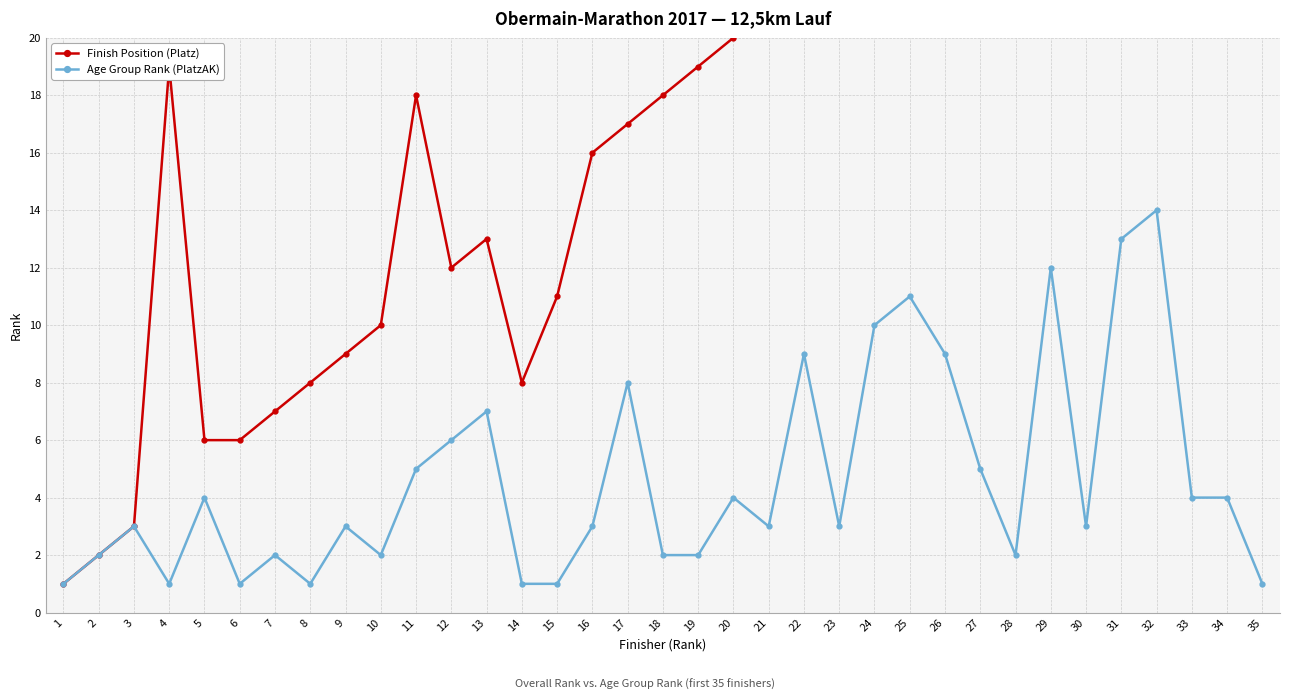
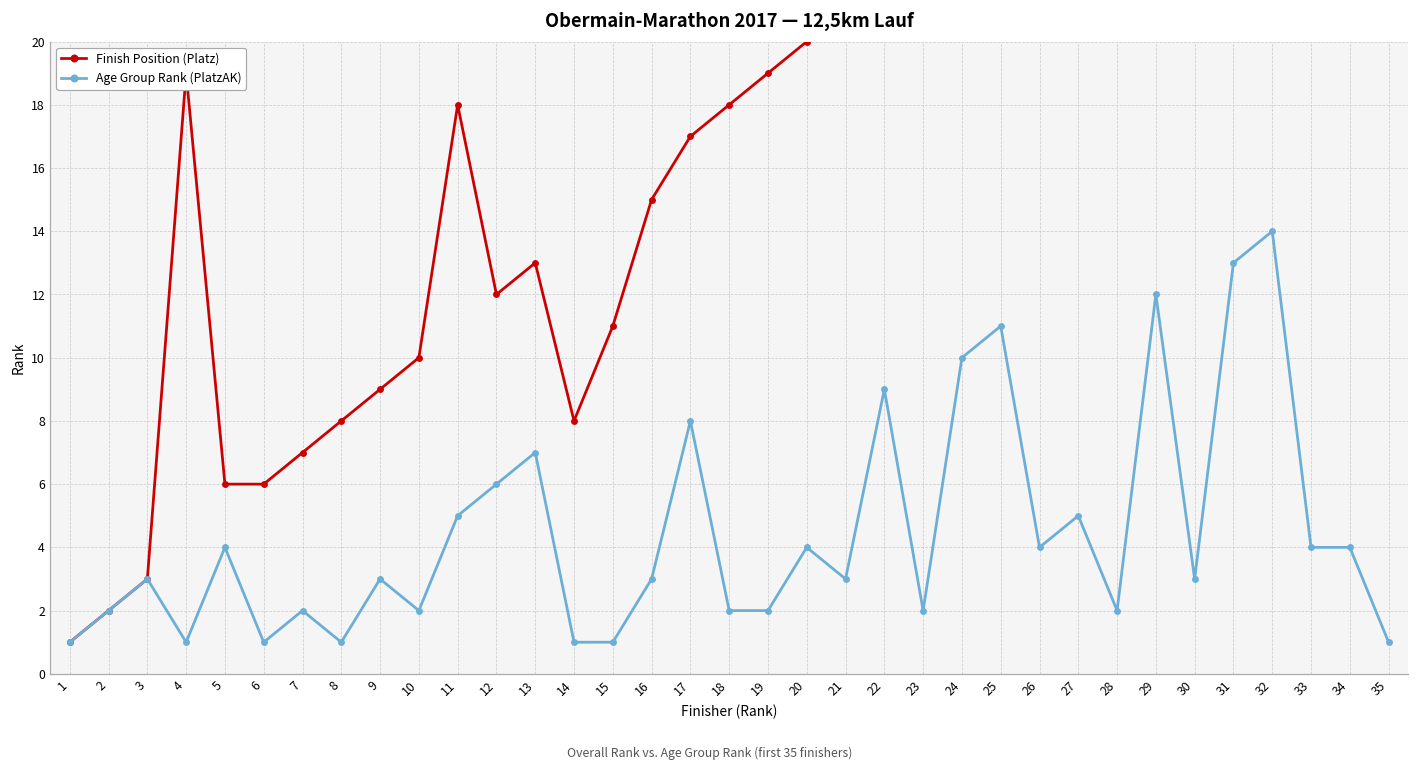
  {
    "Finish Position (Platz)": {
      "5": 6,
      "6": 6,
      "7": 7,
      "8": 8,
      "9": 9,
      "10": 10,
      "11": 18,
      "12": 12,
      "13": 13,
      "14": 8,
      "15": 11,
-     "16": 16,
+     "16": 15,
      "17": 17,
      "18": 18,
      "19": 19,
      "20": 20
    },
    "Age Group Rank (PlatzAK)": {
      "4": 1,
      "5": 4,
      "6": 1,
      "7": 2,
      "8": 1,
      "9": 3,
      "10": 2,
      "11": 5,
      "12": 6,
      "13": 7,
      "14": 1,
      "15": 1,
      "16": 3,
      "17": 8,
      "18": 2,
      "19": 2,
      "20": 4,
      "21": 3,
      "22": 9,
-     "23": 3,
+     "23": 2,
      "24": 10,
      "25": 11,
-     "26": 9,
+     "26": 4,
      "27": 5,
      "28": 2,
      "29": 12,
      "30": 3,
      "31": 13,
      "32": 14,
      "33": 4,
      "34": 4,
      "35": 1
    }
  }
